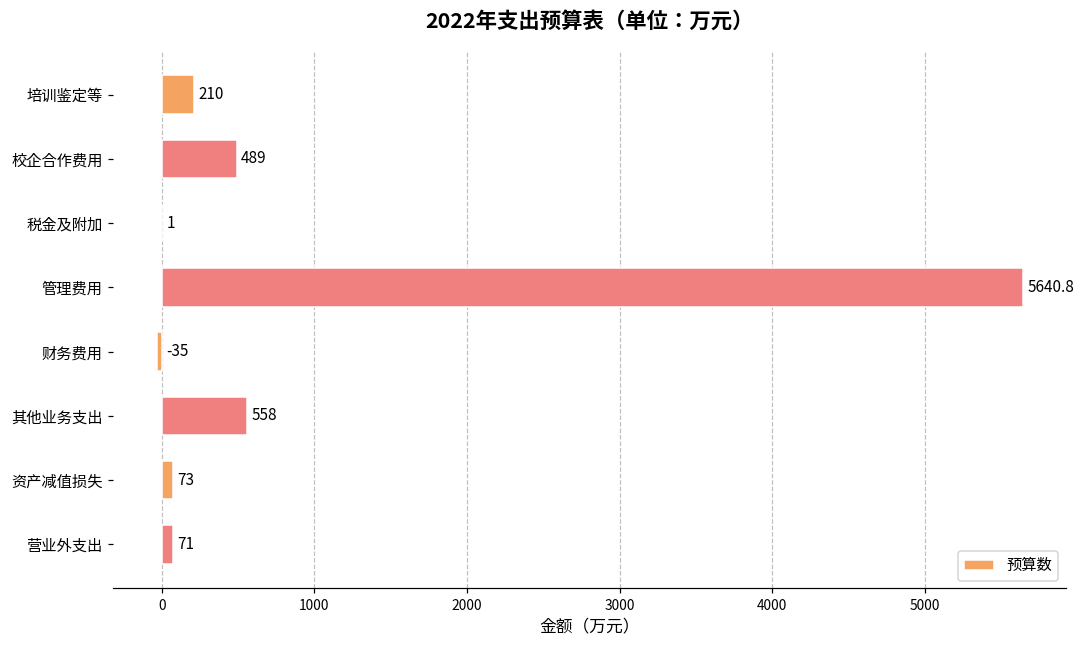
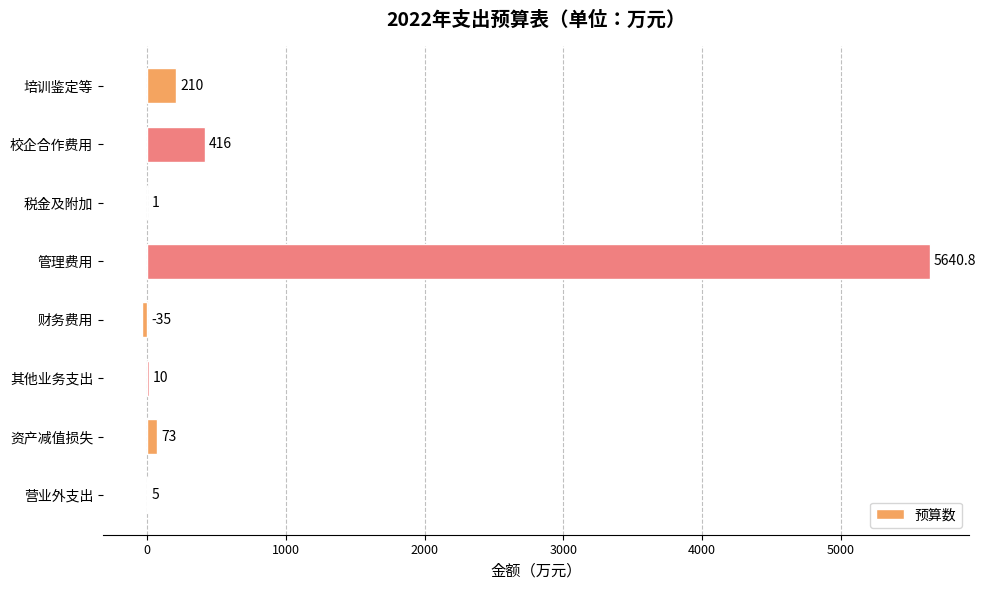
  {
    "培训鉴定等": 210,
-   "校企合作费用": 489,
+   "校企合作费用": 416,
    "税金及附加": 1,
    "管理费用": 5640.8,
    "财务费用": -35,
-   "其他业务支出": 558,
+   "其他业务支出": 10,
    "资产减值损失": 73,
-   "营业外支出": 71
+   "营业外支出": 5
  }
